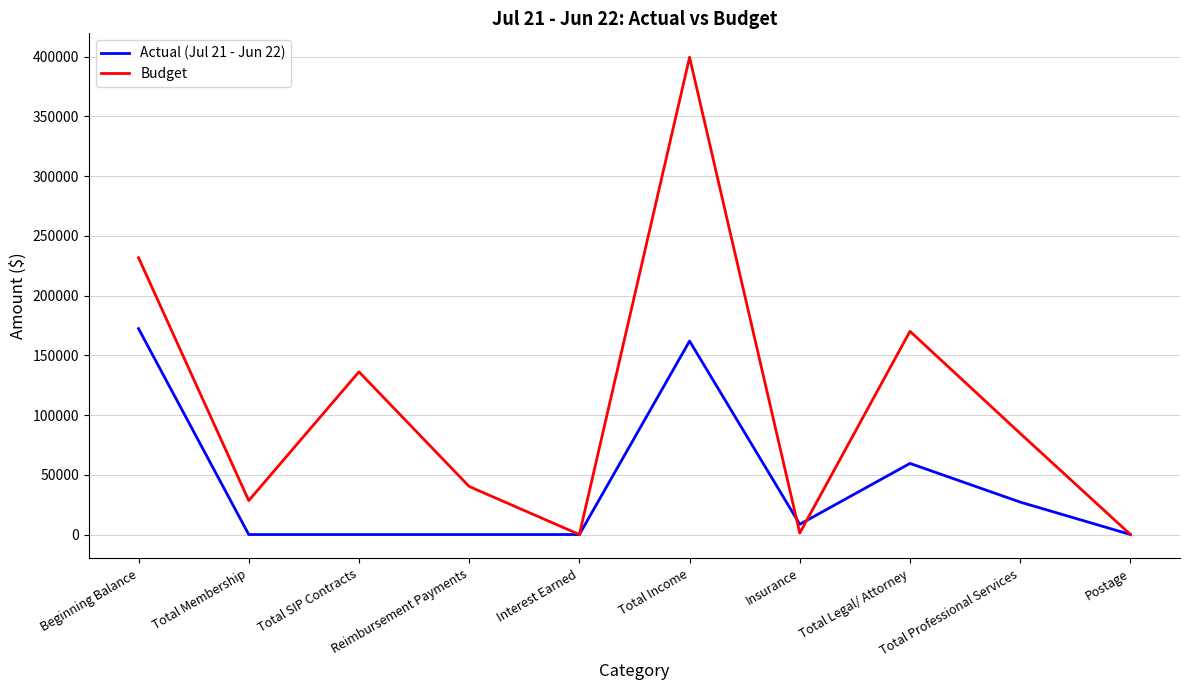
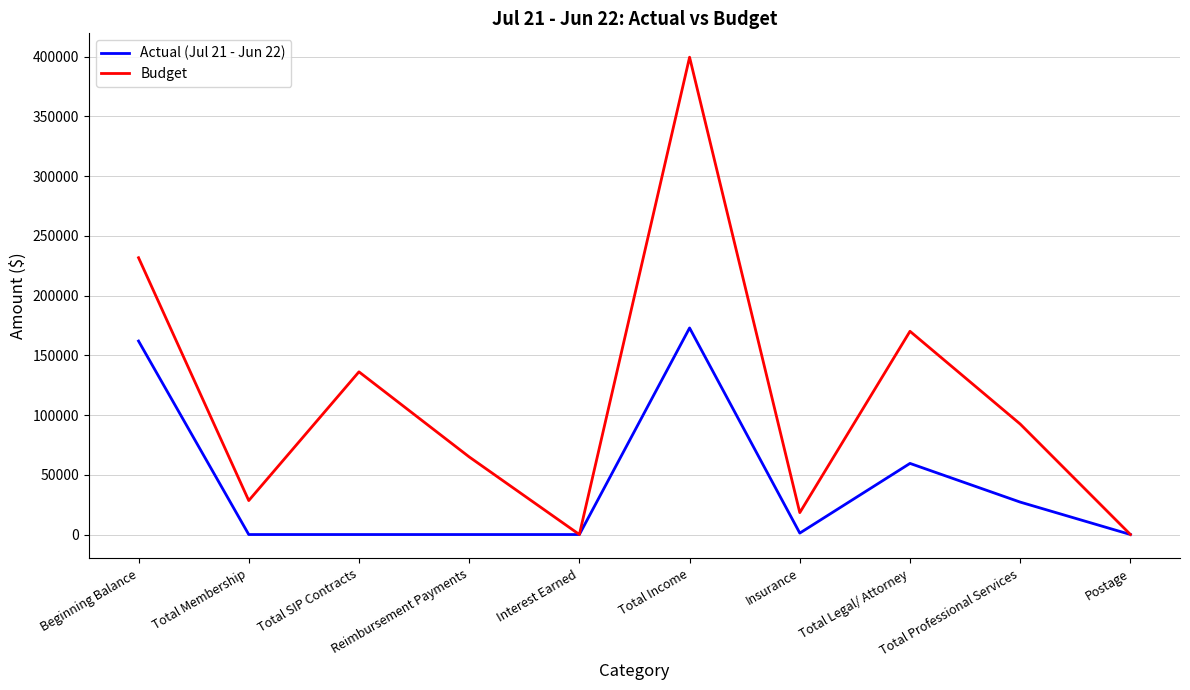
  {
    "Actual (Jul 21 - Jun 22)": {
-     "Beginning Balance": 172000,
+     "Beginning Balance": 162000,
      "Total Membership": 0,
      "Total SIP Contracts": 0,
      "Reimbursement Payments": 0,
-     "Total Income": 162000,
-     "Insurance": 9000,
+     "Total Income": 173000,
+     "Insurance": 1000,
      "Total Legal/ Attorney": 60000,
      "Total Professional Services": 27000
    },
    "Budget": {
      "Beginning Balance": 232000,
      "Total Membership": 28000,
      "Total SIP Contracts": 136000,
-     "Reimbursement Payments": 40000,
+     "Reimbursement Payments": 65000,
      "Total Income": 400000,
-     "Insurance": 1000,
+     "Insurance": 18000,
      "Total Legal/ Attorney": 170000,
-     "Total Professional Services": 85000
+     "Total Professional Services": 93000
    }
  }
